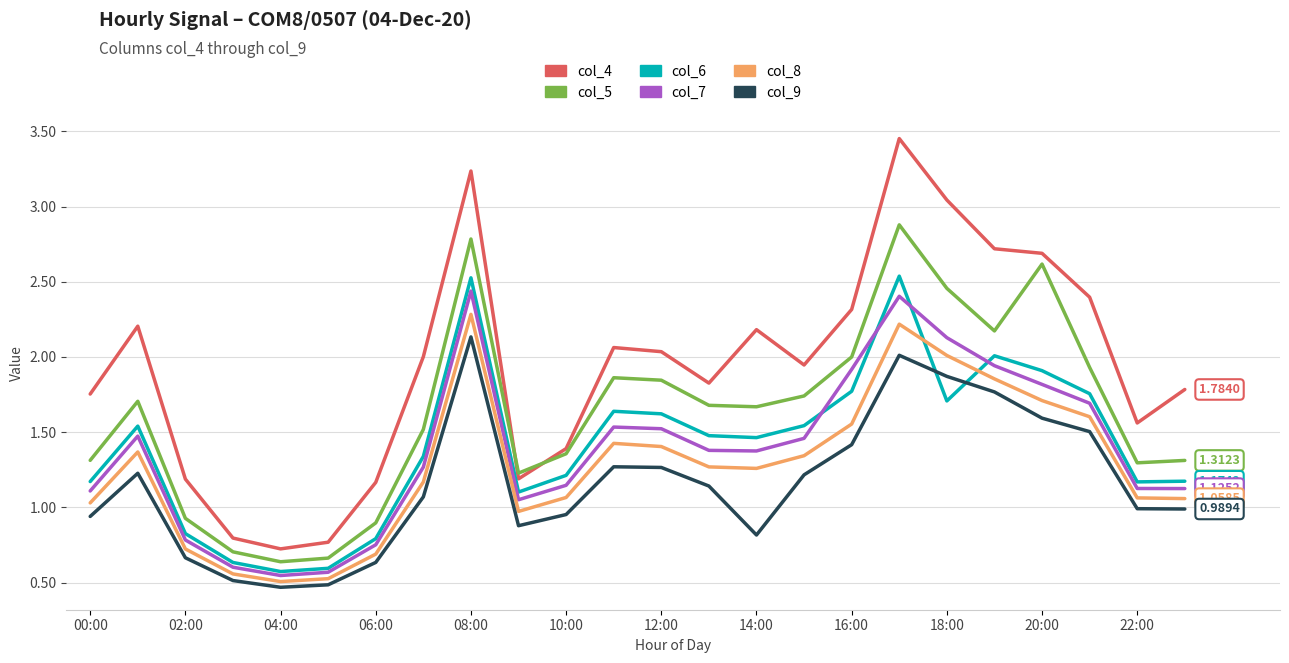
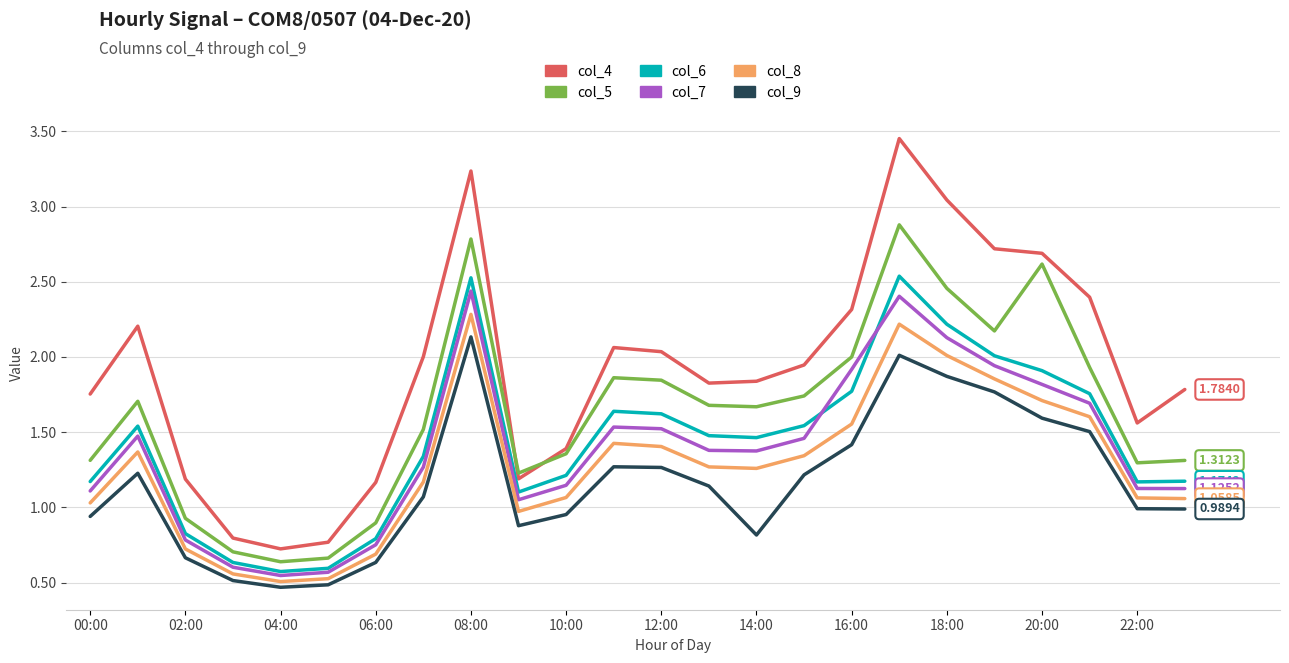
  {
    "col_4": {
      "00:00": 1.75,
      "02:00": 1.19,
      "04:00": 0.72,
      "06:00": 1.17,
      "08:00": 3.24,
      "10:00": 1.39,
      "12:00": 2.04,
-     "14:00": 2.18,
+     "14:00": 1.84,
      "16:00": 2.32,
      "18:00": 3.04,
      "20:00": 2.69,
      "22:00": 1.56
    },
    "col_5": {
      "00:00": 1.31,
      "02:00": 0.93,
      "04:00": 0.64,
      "06:00": 0.90,
      "08:00": 2.78,
      "10:00": 1.36,
      "12:00": 1.85,
      "14:00": 1.67,
      "16:00": 2.00,
      "18:00": 2.46,
      "20:00": 2.62,
      "22:00": 1.30
    },
    "col_6": {
      "00:00": 1.17,
      "02:00": 0.83,
      "04:00": 0.57,
      "06:00": 0.79,
      "08:00": 2.53,
      "10:00": 1.21,
      "12:00": 1.62,
      "14:00": 1.46,
      "16:00": 1.77,
-     "18:00": 1.71,
+     "18:00": 2.22,
      "20:00": 1.91,
      "22:00": 1.17
    },
    "col_7": {
      "00:00": 1.11,
      "02:00": 0.78,
      "04:00": 0.55,
      "06:00": 0.75,
      "08:00": 2.44,
      "10:00": 1.15,
      "12:00": 1.52,
      "14:00": 1.38,
      "16:00": 1.92,
      "18:00": 2.13,
      "20:00": 1.82,
      "22:00": 1.13
    },
    "col_8": {
      "00:00": 1.03,
      "02:00": 0.72,
      "04:00": 0.51,
      "06:00": 0.69,
      "08:00": 2.28,
      "10:00": 1.07,
      "12:00": 1.40,
      "14:00": 1.26,
      "16:00": 1.55,
      "18:00": 2.01,
      "20:00": 1.71,
      "22:00": 1.06
    },
    "col_9": {
      "00:00": 0.94,
      "02:00": 0.67,
      "04:00": 0.47,
      "06:00": 0.63,
      "08:00": 2.13,
      "10:00": 0.95,
      "12:00": 1.27,
      "14:00": 0.82,
      "16:00": 1.42,
      "18:00": 1.87,
      "20:00": 1.59,
      "22:00": 0.99
    }
  }
